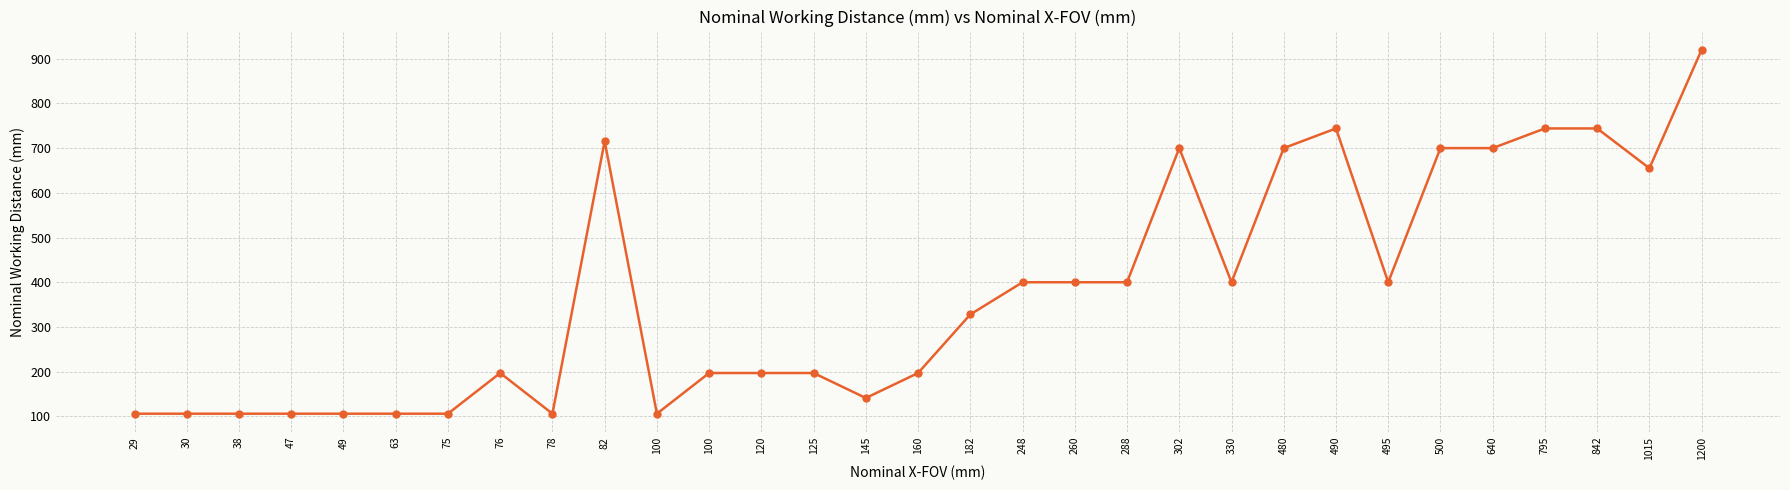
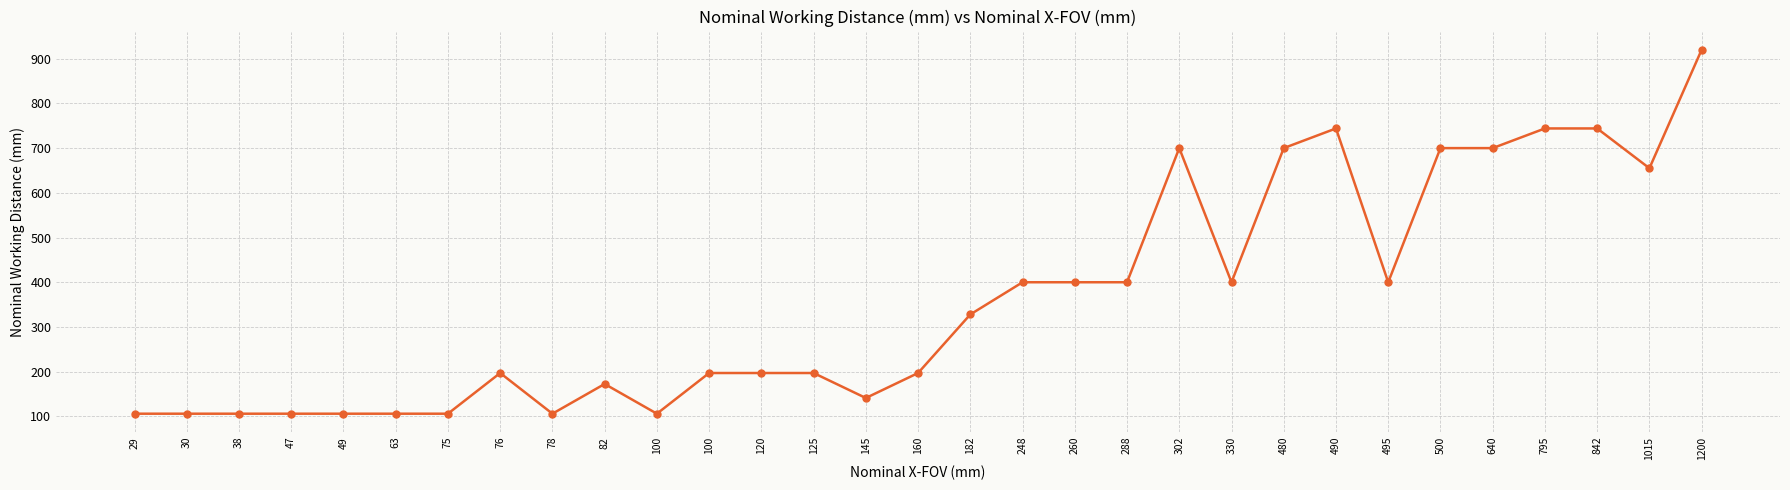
  {
    "29": 110,
    "30": 110,
    "38": 110,
    "47": 110,
    "49": 110,
    "63": 110,
    "75": 110,
    "76": 200,
    "78": 110,
-   "82": 720,
+   "82": 170,
    "120": 200,
    "125": 200,
    "145": 140,
    "160": 200,
    "182": 330,
    "248": 400,
    "260": 400,
    "288": 400,
    "302": 700,
    "330": 400,
    "480": 700,
    "490": 740,
    "495": 400,
    "500": 700,
    "640": 700,
    "795": 740,
    "842": 740,
    "1015": 660,
    "1200": 920
  }
